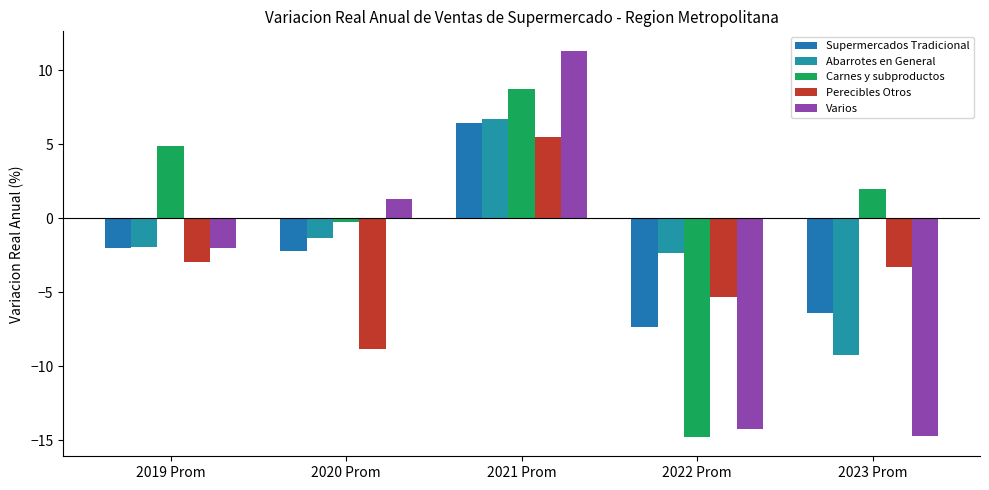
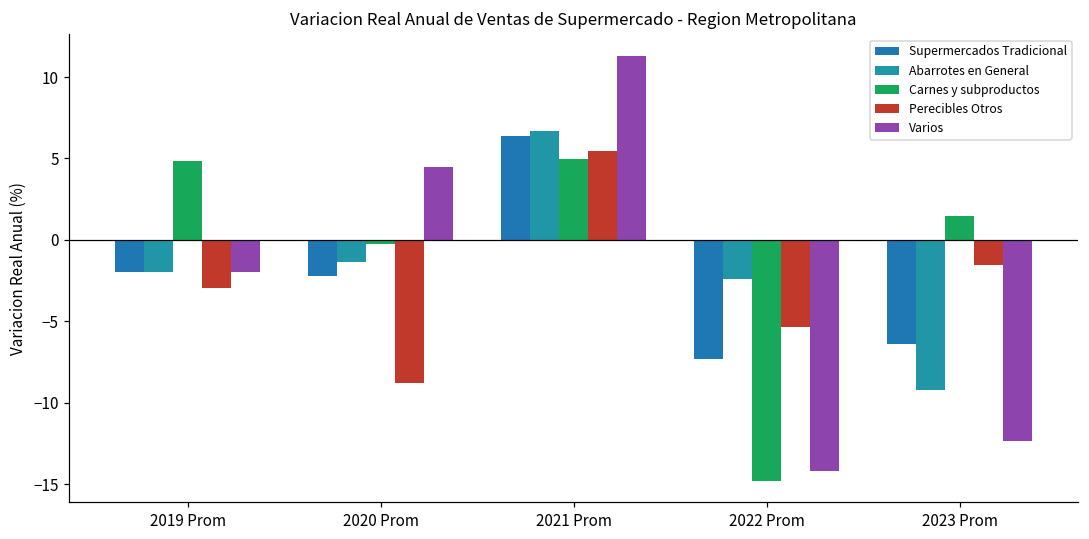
  {
    "Carnes y subproductos": {
      "2019 Prom": 4.9,
      "2020 Prom": -0.2,
-     "2021 Prom": 8.7,
+     "2021 Prom": 5.0,
      "2022 Prom": -14.8,
-     "2023 Prom": 2.0
+     "2023 Prom": 1.4
    },
    "Perecibles Otros": {
      "2019 Prom": -3.0,
      "2020 Prom": -8.8,
      "2021 Prom": 5.5,
      "2022 Prom": -5.3,
-     "2023 Prom": -3.3
+     "2023 Prom": -1.5
    },
    "Varios": {
      "2019 Prom": -2.0,
-     "2020 Prom": 1.3,
+     "2020 Prom": 4.5,
      "2021 Prom": 11.3,
      "2022 Prom": -14.2,
-     "2023 Prom": -14.7
+     "2023 Prom": -12.4
    }
  }
